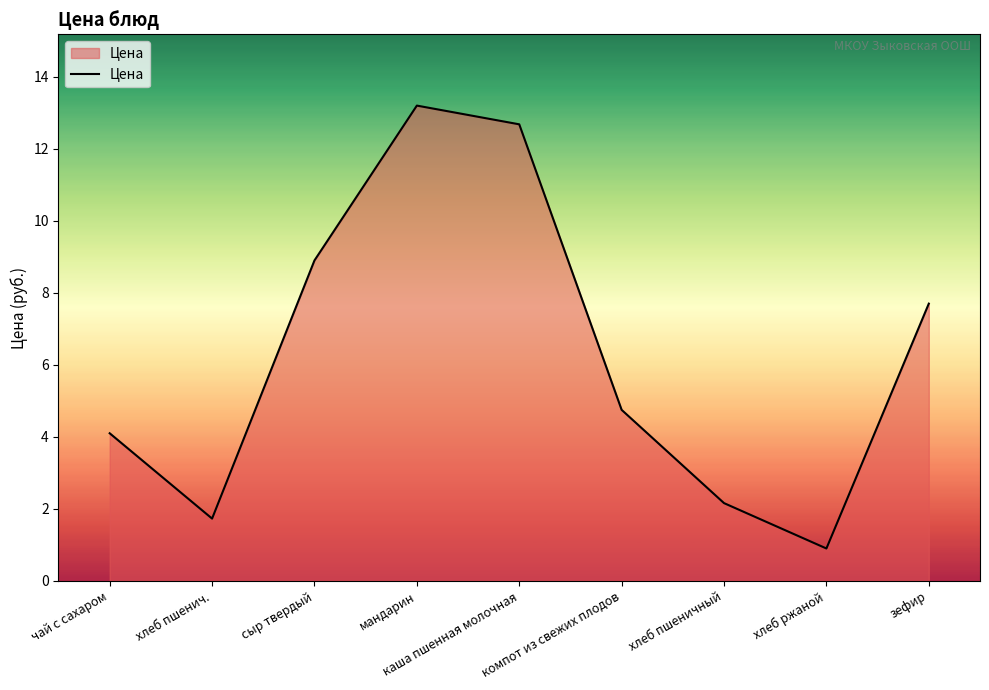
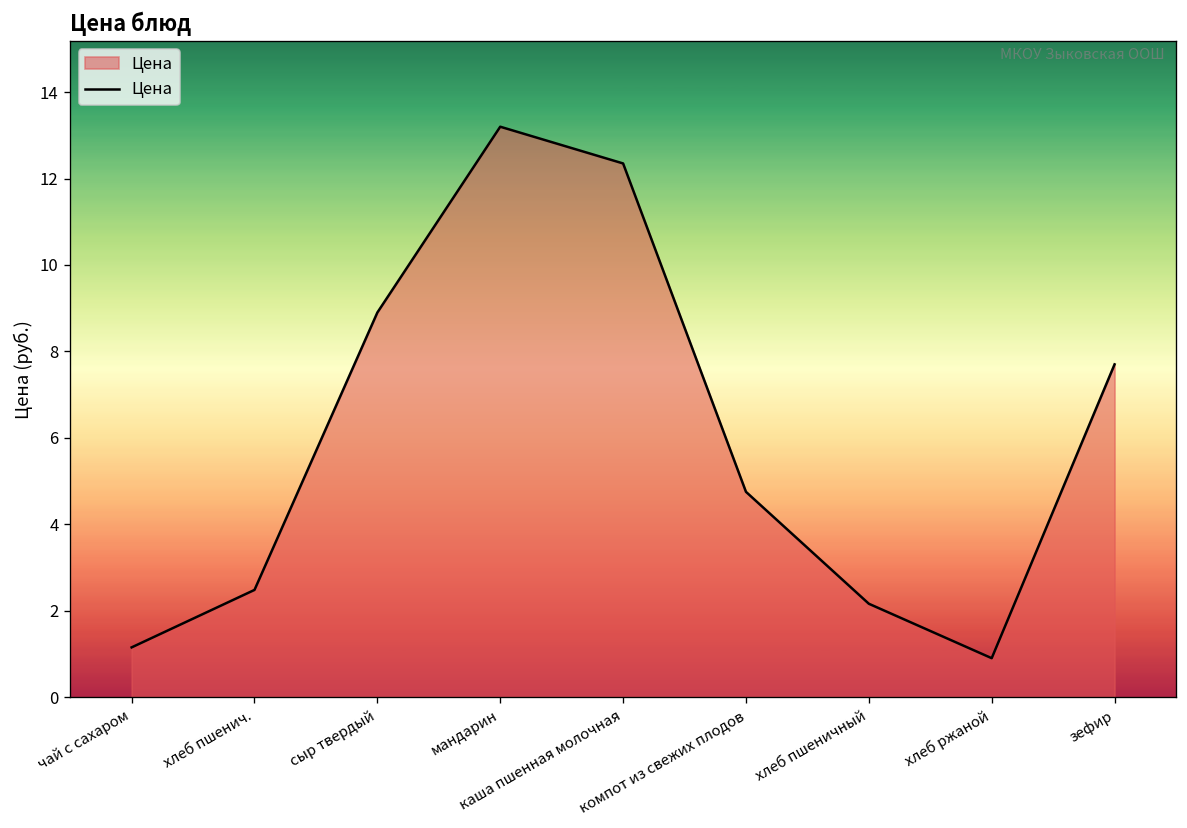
  {
-   "чай с сахаром": 4.1,
-   "хлеб пшенич.": 1.7,
+   "чай с сахаром": 1.2,
+   "хлеб пшенич.": 2.5,
    "сыр твердый": 8.9,
    "мандарин": 13.2,
-   "каша пшенная молочная": 12.7,
+   "каша пшенная молочная": 12.4,
    "компот из свежих плодов": 4.8,
    "хлеб пшеничный": 2.2,
    "хлеб ржаной": 0.9,
    "зефир": 7.7
  }
